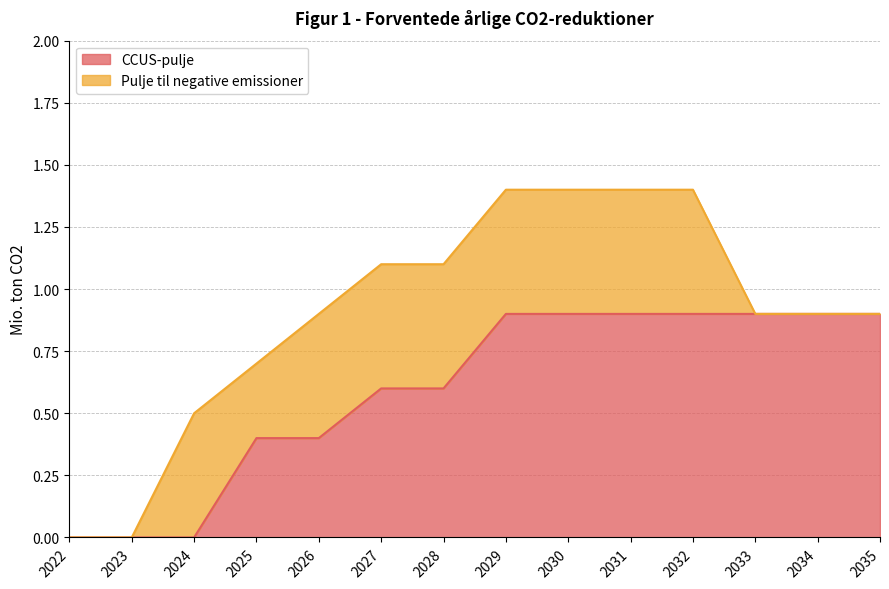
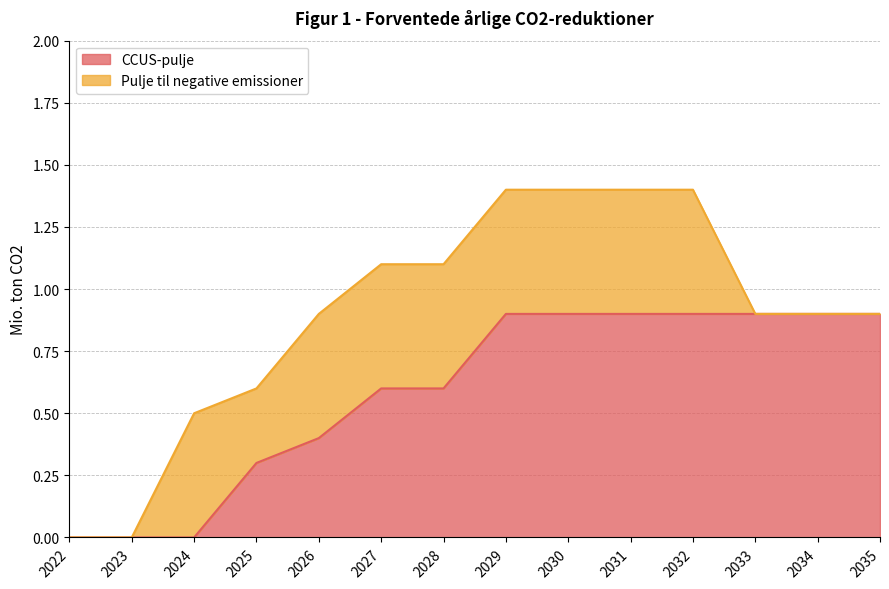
  {
    "CCUS-pulje": {
      "2024": 0.0,
-     "2025": 0.4,
+     "2025": 0.3,
      "2026": 0.4,
      "2027": 0.6,
      "2028": 0.6,
      "2029": 0.9,
      "2030": 0.9,
      "2031": 0.9,
      "2032": 0.9
    },
    "Pulje til negative emissioner": {
      "2024": 0.5,
      "2025": 0.3,
      "2026": 0.5,
      "2027": 0.5,
      "2028": 0.5,
      "2029": 0.5,
      "2030": 0.5,
      "2031": 0.5,
      "2032": 0.5
    }
  }
